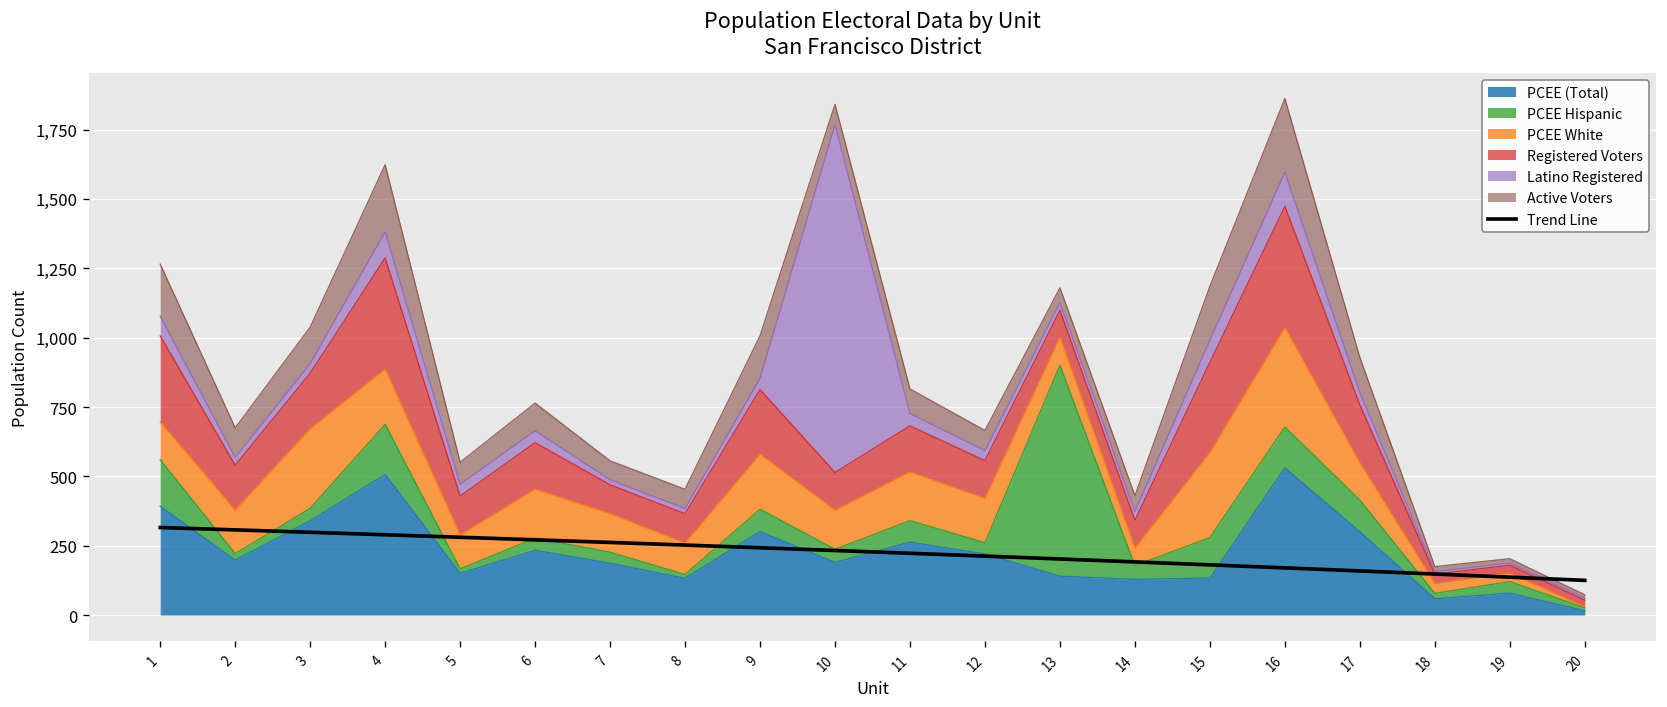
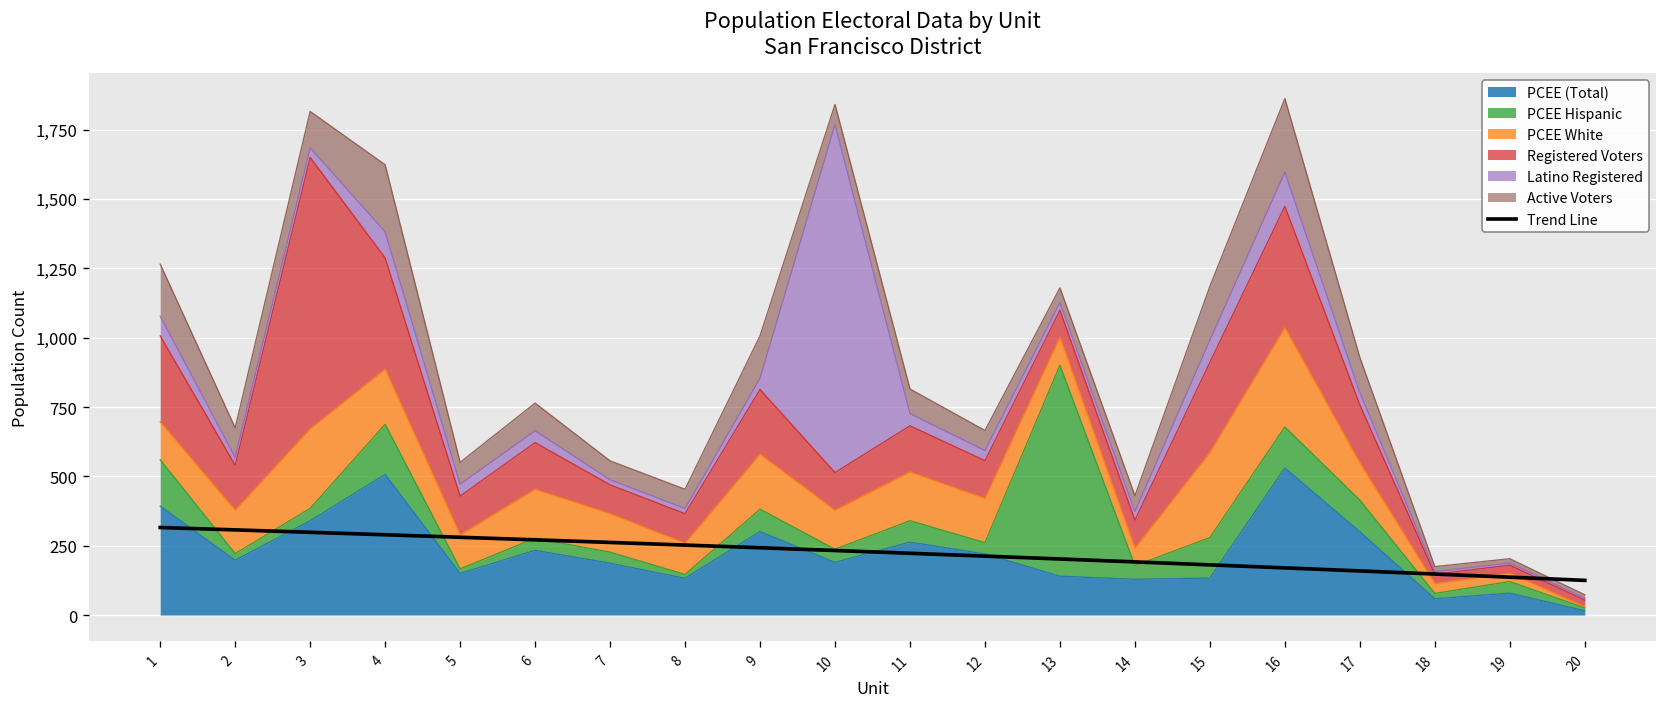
  {
    "PCEE (Total)": {
      "1": "390",
      "2": "200",
      "3": "340",
      "4": "510",
      "5": "150",
      "6": "230",
      "7": "190",
      "8": "130",
      "9": "300",
      "10": "190",
      "11": "260",
      "13": "140",
      "14": "130",
      "15": "130",
      "16": "530",
      "17": "300",
      "18": "60",
      "19": "80"
    },
    "PCEE Hispanic": {
      "1": "170",
      "2": "20",
      "3": "40",
      "4": "180",
      "5": "20",
      "7": "40",
      "8": "10",
      "9": "80",
      "11": "80",
      "12": "40",
      "13": "760",
      "14": "50",
      "15": "150",
      "16": "150",
      "17": "110",
      "18": "20",
      "19": "40"
    },
    "PCEE White": {
      "1": "140",
      "2": "160",
      "3": "290",
      "4": "200",
      "6": "180",
      "7": "140",
      "9": "200",
      "10": "140",
      "11": "180",
      "12": "160",
      "13": "100",
      "14": "60",
      "15": "310",
      "16": "360",
      "17": "130",
      "18": "40",
      "19": "30"
    },
    "Registered Voters": {
      "1": "310",
      "2": "160",
-     "3": "200",
+     "3": "980",
      "4": "400",
      "5": "140",
      "6": "170",
      "7": "100",
      "8": "110",
      "9": "230",
      "10": "140",
      "11": "170",
      "12": "140",
      "13": "100",
      "14": "100",
      "15": "320",
      "16": "440",
      "17": "210"
    },
    "Latino Registered": {
      "1": "70",
      "2": "30",
      "3": "30",
      "4": "90",
      "5": "40",
      "6": "40",
      "7": "20",
      "8": "20",
      "9": "40",
      "10": "1,250",
      "11": "40",
      "12": "40",
      "13": "30",
      "14": "30",
      "15": "80",
      "16": "120",
      "17": "40"
    },
    "Active Voters": {
      "1": "190",
      "2": "110",
      "3": "130",
      "4": "240",
      "5": "80",
      "6": "100",
      "7": "70",
      "8": "70",
      "9": "150",
      "10": "70",
      "11": "90",
      "12": "70",
      "13": "50",
      "14": "60",
      "15": "190",
      "16": "270",
      "17": "130",
      "18": "20",
      "19": "20",
      "20": "10"
    },
    "Trend Line": {
      "1": "320",
      "2": "310",
      "3": "300",
      "4": "290",
      "7": "260",
      "9": "240",
      "11": "220",
      "13": "200",
      "14": "190",
      "15": "180",
      "16": "170",
      "17": "160",
      "19": "140",
      "20": "130"
    }
  }
